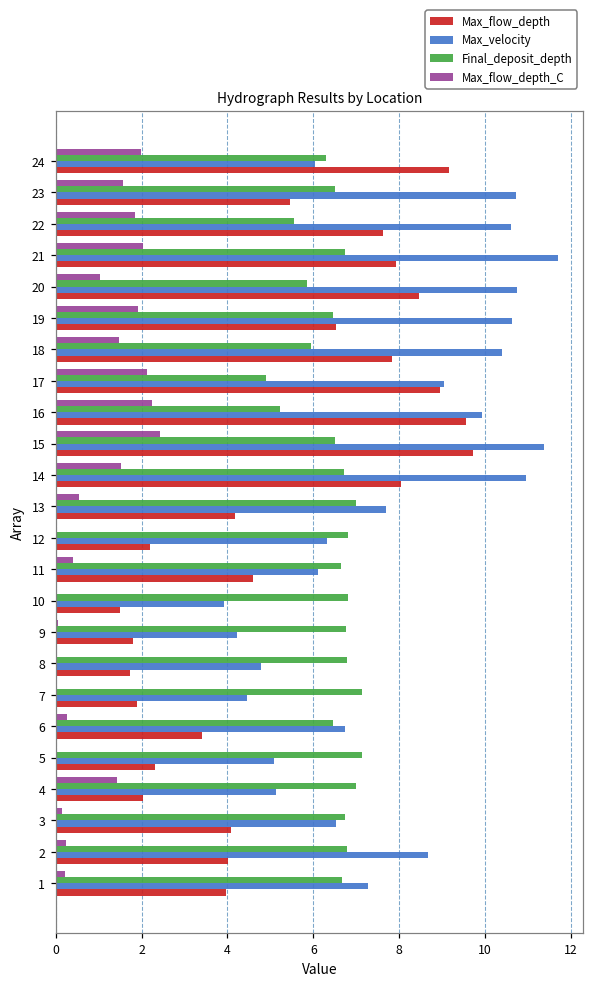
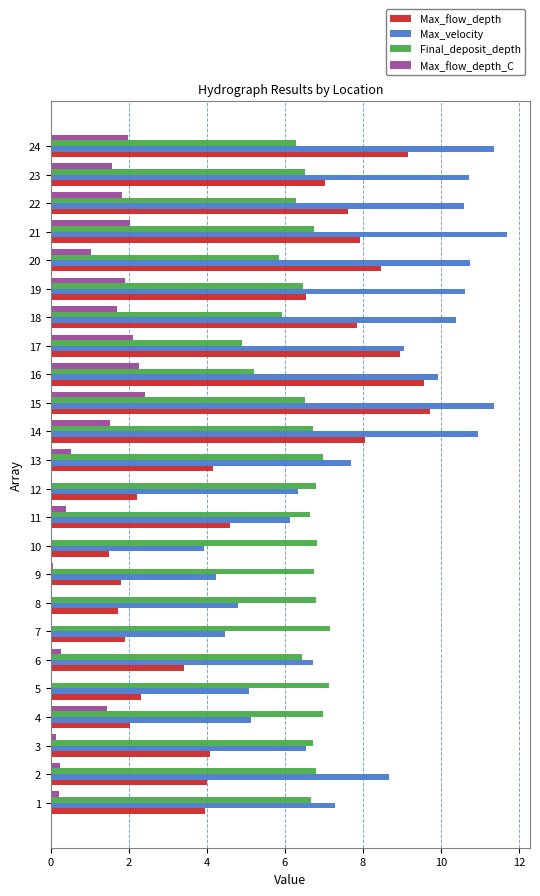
  {
    "Max_flow_depth": {
      "24": 9.2,
-     "23": 5.5,
+     "23": 7.0,
      "22": 7.6,
      "21": 7.9,
      "20": 8.5,
      "19": 6.5,
      "18": 7.8,
      "17": 9.0,
      "16": 9.6,
      "15": 9.7,
      "14": 8.1,
      "13": 4.2,
      "12": 2.2,
      "11": 4.6,
      "10": 1.5,
      "9": 1.8,
      "8": 1.7,
      "7": 1.9,
      "6": 3.4,
      "5": 2.3,
      "4": 2.0,
      "3": 4.1,
      "2": 4.0,
      "1": 4.0
    },
    "Max_velocity": {
-     "24": 6.0,
+     "24": 11.4,
      "23": 10.7,
      "22": 10.6,
      "21": 11.7,
      "20": 10.8,
      "19": 10.6,
      "18": 10.4,
      "17": 9.1,
      "16": 9.9,
      "15": 11.4,
      "14": 11.0,
      "13": 7.7,
      "12": 6.3,
      "11": 6.1,
      "10": 3.9,
      "9": 4.2,
      "8": 4.8,
      "7": 4.5,
      "6": 6.7,
      "5": 5.1,
      "4": 5.1,
      "3": 6.5,
      "2": 8.7,
      "1": 7.3
    },
    "Final_deposit_depth": {
      "24": 6.3,
      "23": 6.5,
-     "22": 5.5,
+     "22": 6.3,
      "21": 6.7,
      "20": 5.9,
      "19": 6.5,
      "18": 5.9,
      "17": 4.9,
      "16": 5.2,
      "15": 6.5,
      "14": 6.7,
      "13": 7.0,
      "12": 6.8,
      "11": 6.6,
      "10": 6.8,
      "9": 6.8,
      "8": 6.8,
      "7": 7.1,
      "6": 6.5,
      "5": 7.1,
      "4": 7.0,
      "3": 6.7,
      "2": 6.8,
      "1": 6.7
    },
    "Max_flow_depth_C": {
      "24": 2.0,
      "23": 1.6,
      "22": 1.8,
      "21": 2.0,
      "20": 1.0,
      "19": 1.9,
-     "18": 1.5,
+     "18": 1.7,
      "17": 2.1,
      "16": 2.3,
      "15": 2.4,
      "14": 1.5,
      "13": 0.5,
      "11": 0.4,
      "6": 0.3,
      "4": 1.4,
      "3": 0.1,
      "2": 0.2,
      "1": 0.2
    }
  }
